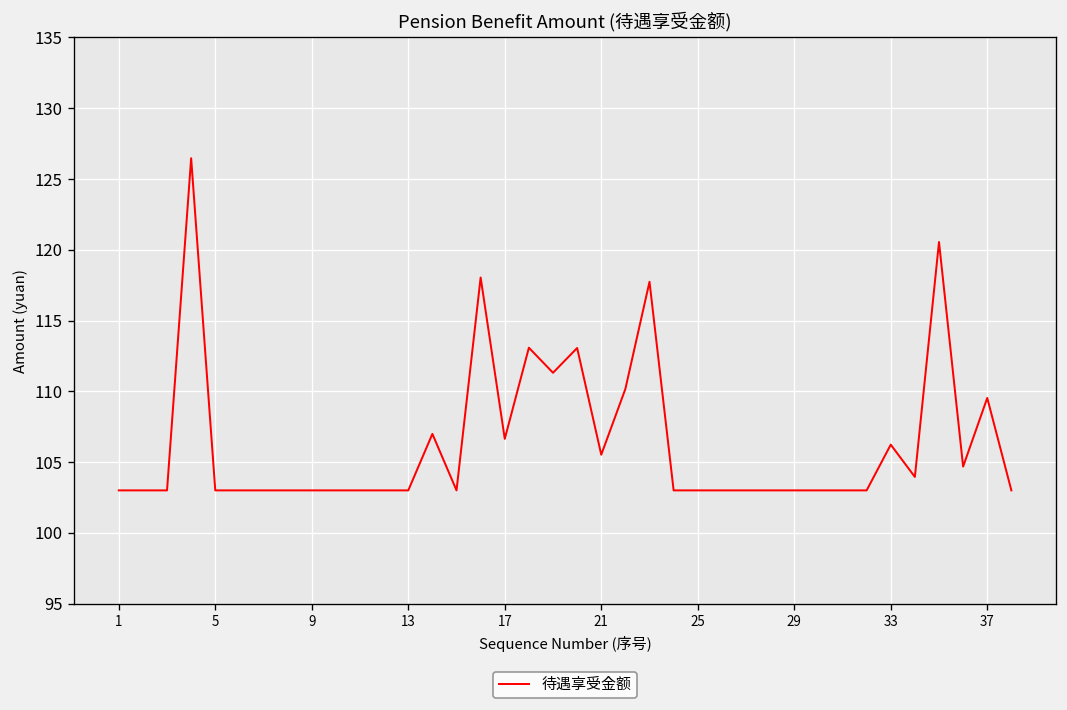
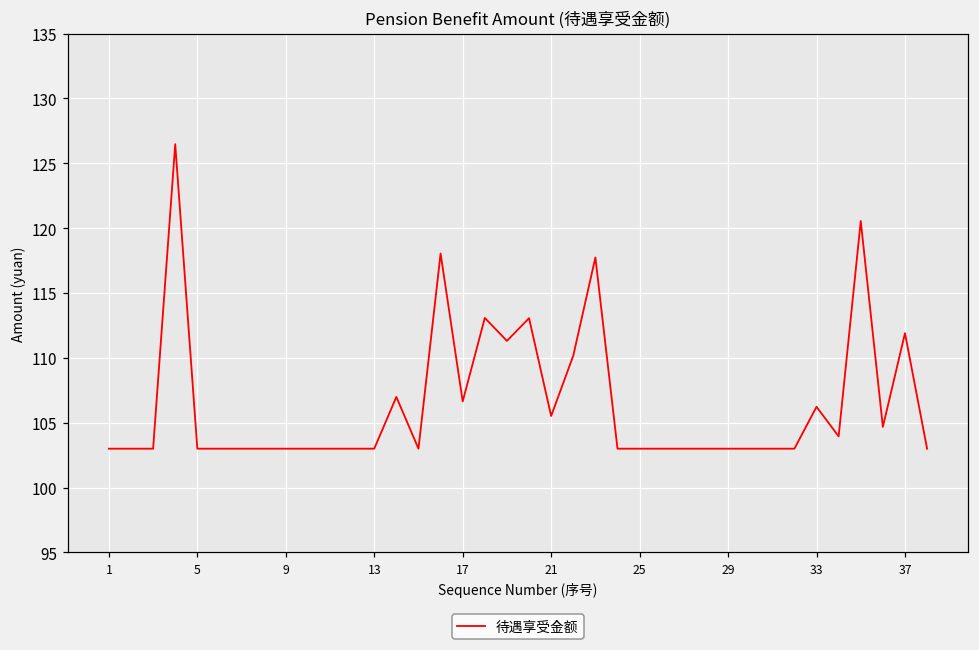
  {
    "1": 103.0,
    "5": 103.0,
    "9": 103.0,
    "13": 103.0,
    "17": 106.6,
    "21": 105.5,
    "25": 103.0,
    "29": 103.0,
    "33": 106.2,
-   "37": 109.5
+   "37": 111.9
  }
